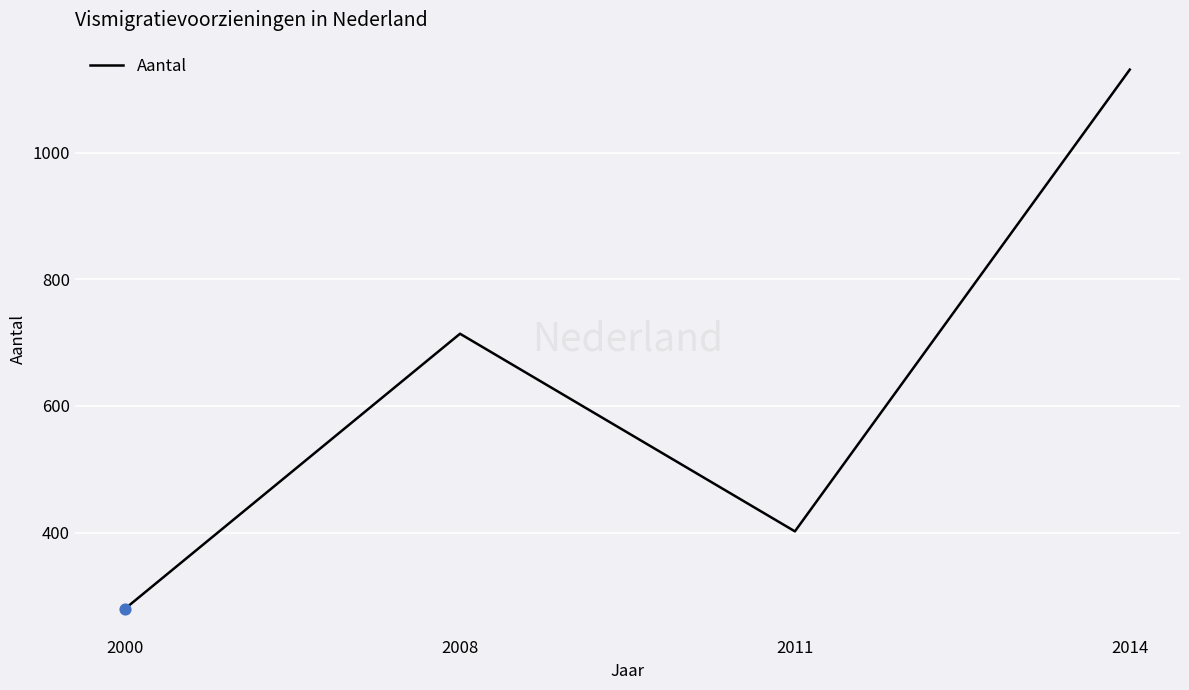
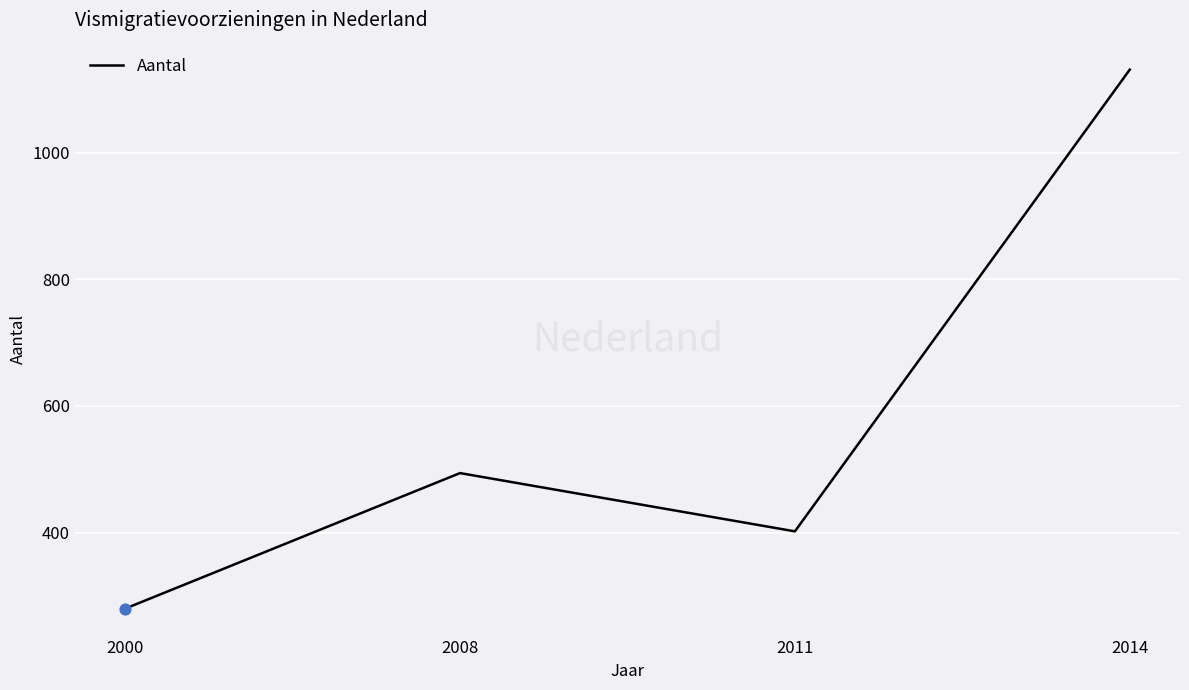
  {
    "Aantal": {
-     "2008": 710,
+     "2008": 490,
      "2011": 400,
      "2014": 1130
    }
  }
